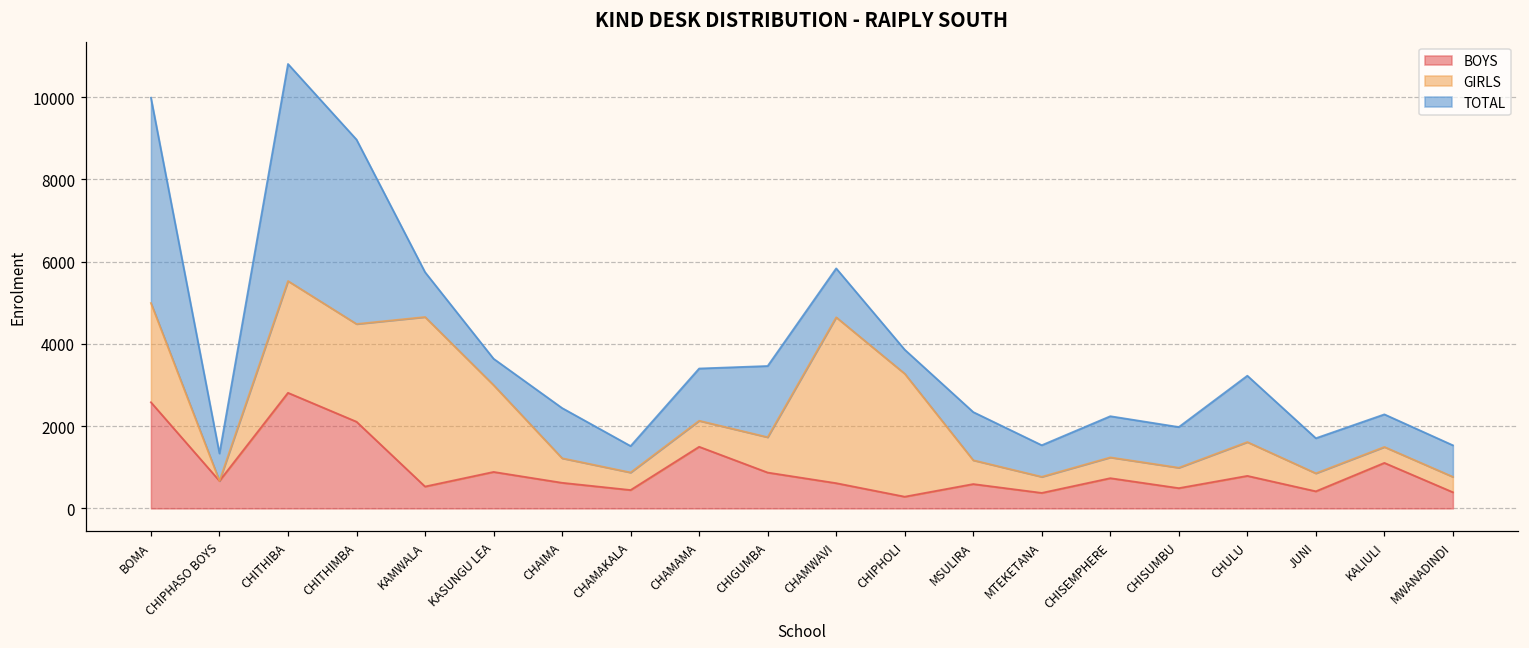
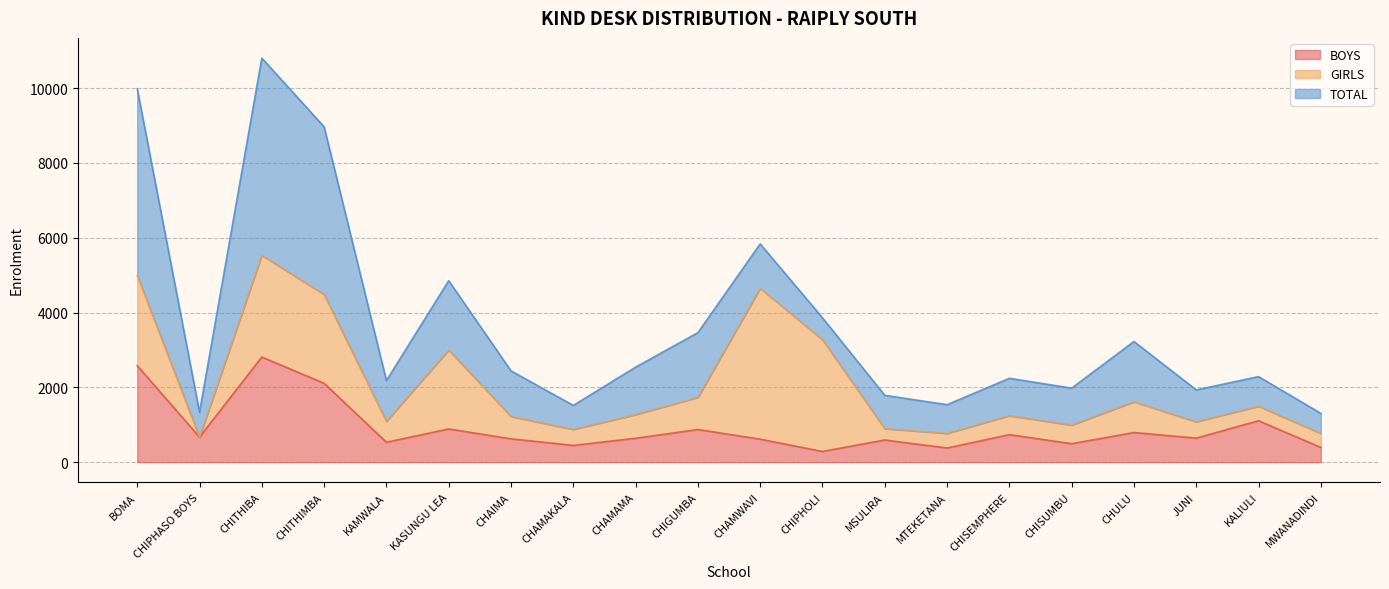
  {
    "BOYS": {
      "BOMA": 2600,
      "CHITHIBA": 2800,
      "CHITHIMBA": 2100,
      "KAMWALA": 500,
      "KASUNGU LEA": 900,
      "CHAIMA": 600,
      "CHAMAKALA": 400,
-     "CHAMAMA": 1500,
+     "CHAMAMA": 600,
      "CHIGUMBA": 900,
      "CHAMWAVI": 600,
      "CHIPHOLI": 300,
      "MSULIRA": 600,
      "MTEKETANA": 400,
      "CHISEMPHERE": 700,
      "CHISUMBU": 500,
      "CHULU": 800,
-     "JUNI": 400,
+     "JUNI": 600,
      "KALIULI": 1100,
      "MWANADINDI": 400
    },
    "GIRLS": {
      "BOMA": 2400,
      "CHITHIBA": 2700,
      "CHITHIMBA": 2400,
-     "KAMWALA": 4100,
+     "KAMWALA": 600,
      "KASUNGU LEA": 2100,
      "CHAIMA": 600,
      "CHAMAKALA": 400,
      "CHAMAMA": 600,
      "CHIGUMBA": 900,
      "CHAMWAVI": 4000,
      "CHIPHOLI": 3000,
-     "MSULIRA": 600,
+     "MSULIRA": 300,
      "MTEKETANA": 400,
      "CHISEMPHERE": 500,
      "CHISUMBU": 500,
      "CHULU": 800,
      "JUNI": 400,
      "KALIULI": 400,
      "MWANADINDI": 400
    },
    "TOTAL": {
      "BOMA": 5000,
      "CHIPHASO BOYS": 700,
      "CHITHIBA": 5300,
      "CHITHIMBA": 4500,
      "KAMWALA": 1100,
-     "KASUNGU LEA": 600,
+     "KASUNGU LEA": 1900,
      "CHAIMA": 1200,
      "CHAMAKALA": 600,
      "CHAMAMA": 1300,
      "CHIGUMBA": 1700,
      "CHAMWAVI": 1200,
      "CHIPHOLI": 600,
-     "MSULIRA": 1200,
+     "MSULIRA": 900,
      "MTEKETANA": 800,
      "CHISEMPHERE": 1000,
      "CHISUMBU": 1000,
      "CHULU": 1600,
      "JUNI": 900,
      "KALIULI": 800,
-     "MWANADINDI": 800
+     "MWANADINDI": 500
    }
  }
